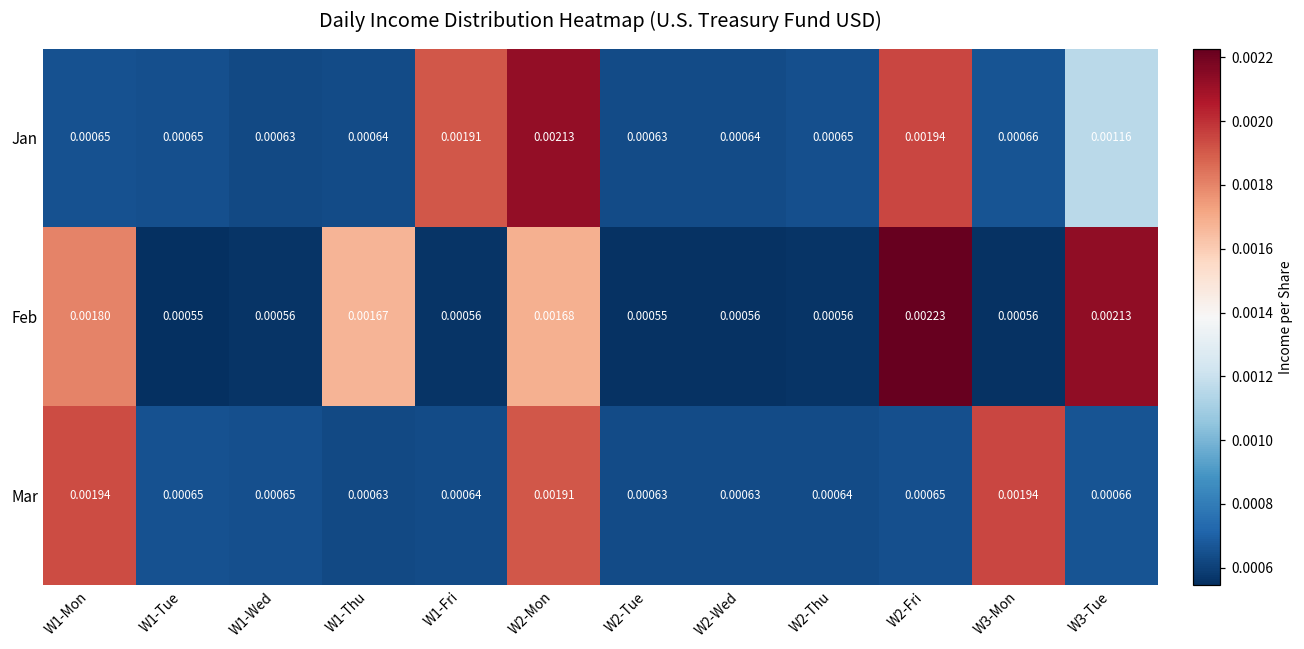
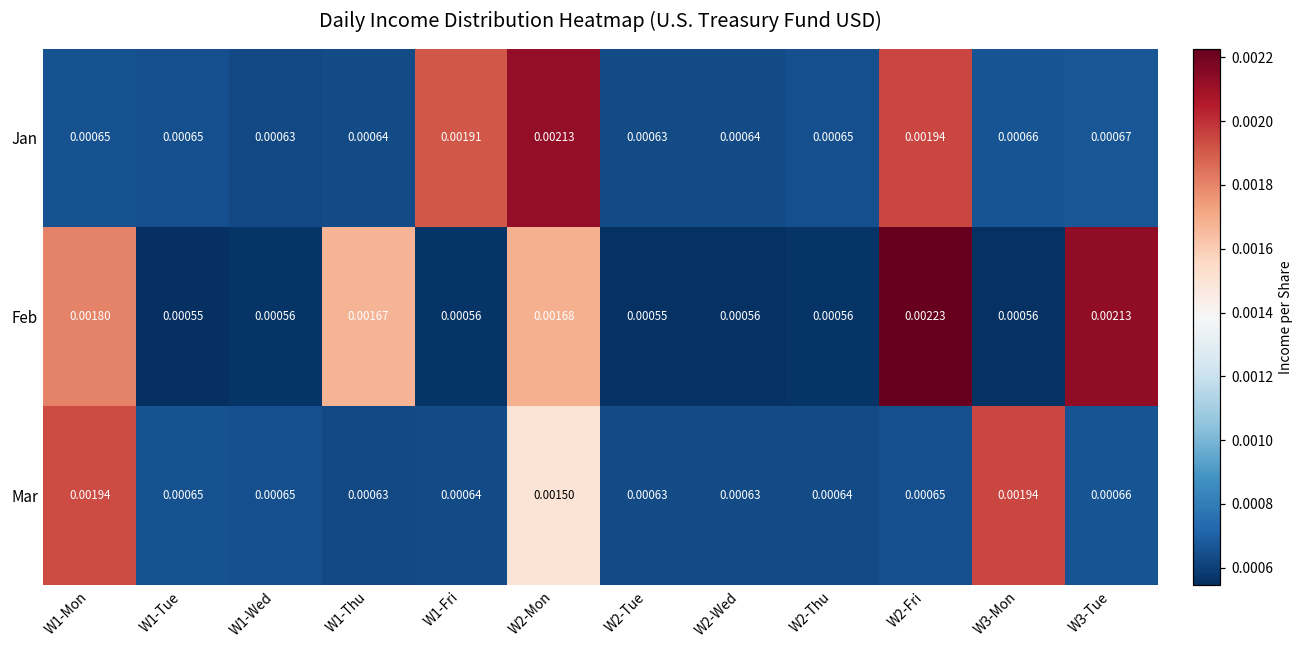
  {
    "Jan": {
      "W1-Mon": 0.00065,
      "W1-Tue": 0.00065,
      "W1-Wed": 0.00063,
      "W1-Thu": 0.00064,
      "W1-Fri": 0.00191,
      "W2-Mon": 0.00213,
      "W2-Tue": 0.00063,
      "W2-Wed": 0.00064,
      "W2-Thu": 0.00065,
      "W2-Fri": 0.00194,
      "W3-Mon": 0.00066,
-     "W3-Tue": 0.00116
+     "W3-Tue": 0.00067
    },
    "Feb": {
      "W1-Mon": 0.00180,
      "W1-Tue": 0.00055,
      "W1-Wed": 0.00056,
      "W1-Thu": 0.00167,
      "W1-Fri": 0.00056,
      "W2-Mon": 0.00168,
      "W2-Tue": 0.00055,
      "W2-Wed": 0.00056,
      "W2-Thu": 0.00056,
      "W2-Fri": 0.00223,
      "W3-Mon": 0.00056,
      "W3-Tue": 0.00213
    },
    "Mar": {
      "W1-Mon": 0.00194,
      "W1-Tue": 0.00065,
      "W1-Wed": 0.00065,
      "W1-Thu": 0.00063,
      "W1-Fri": 0.00064,
-     "W2-Mon": 0.00191,
+     "W2-Mon": 0.00150,
      "W2-Tue": 0.00063,
      "W2-Wed": 0.00063,
      "W2-Thu": 0.00064,
      "W2-Fri": 0.00065,
      "W3-Mon": 0.00194,
      "W3-Tue": 0.00066
    }
  }
